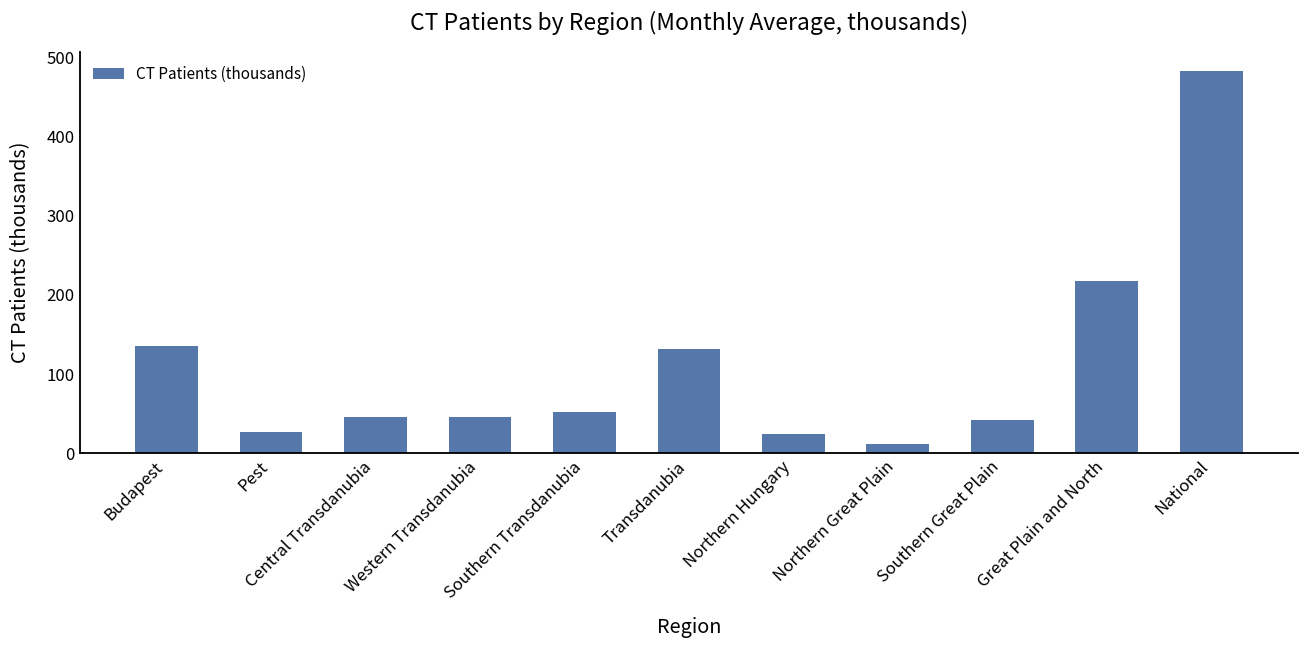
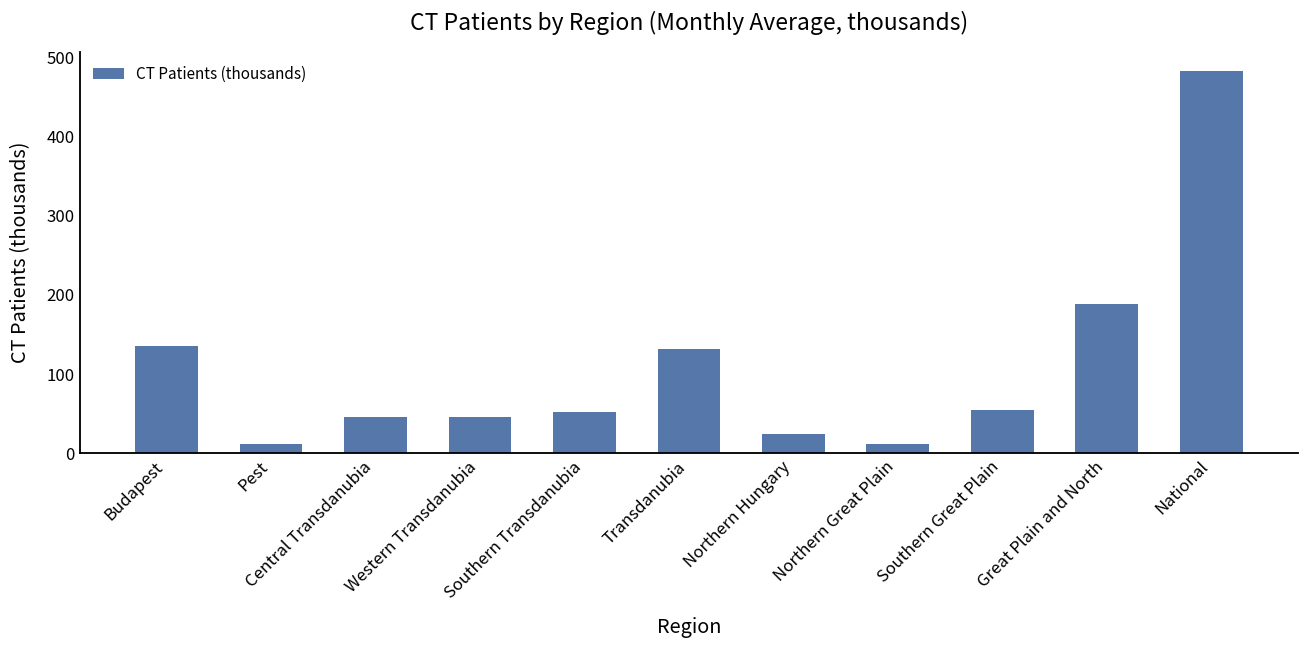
  {
    "Budapest": 130,
-   "Pest": 30,
+   "Pest": 10,
    "Central Transdanubia": 50,
    "Western Transdanubia": 50,
    "Southern Transdanubia": 50,
    "Transdanubia": 130,
    "Northern Hungary": 20,
    "Northern Great Plain": 10,
-   "Southern Great Plain": 40,
-   "Great Plain and North": 220,
+   "Southern Great Plain": 50,
+   "Great Plain and North": 190,
    "National": 480
  }
